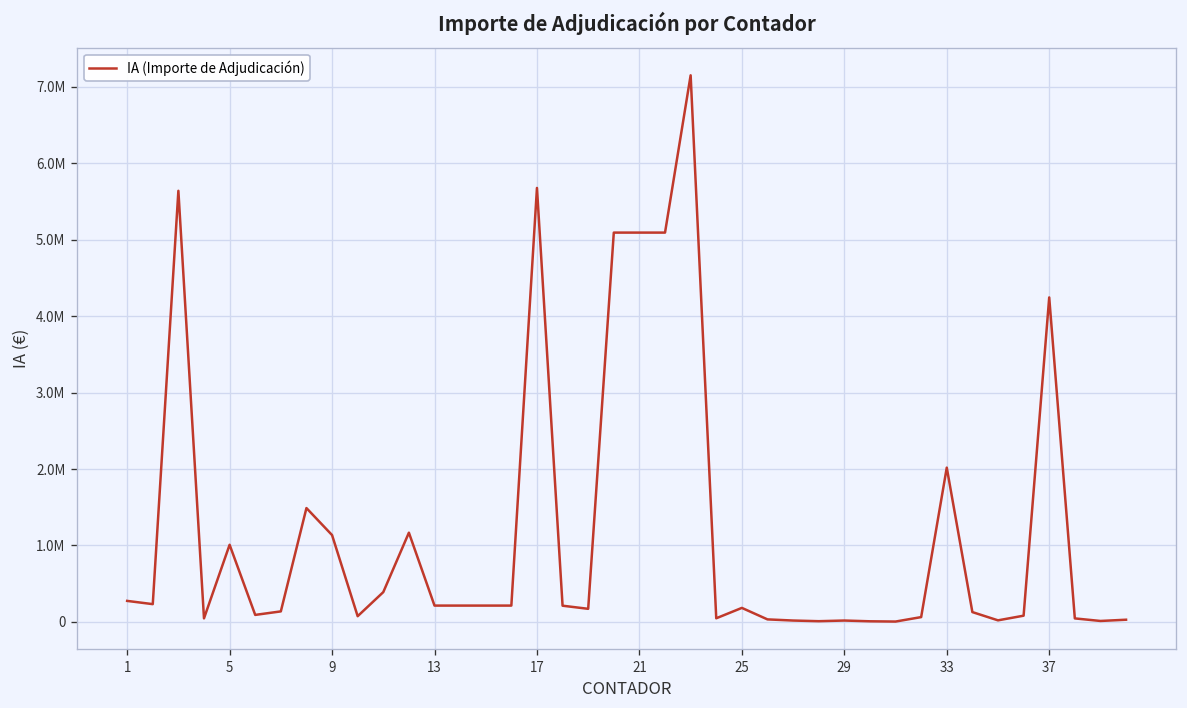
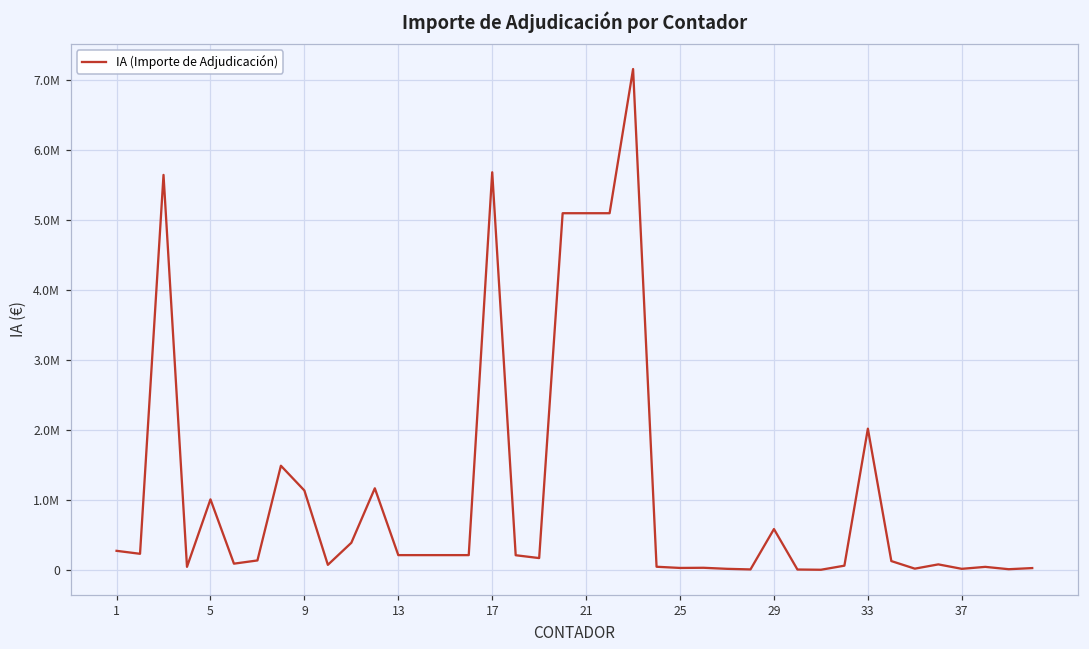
  {
    "1": 300000,
    "5": 1000000,
    "9": 1100000,
    "13": 200000,
    "17": 5700000,
    "21": 5100000,
-   "25": 200000,
-   "29": 0,
+   "25": 0,
+   "29": 600000,
    "33": 2000000,
-   "37": 4200000
+   "37": 0
  }
